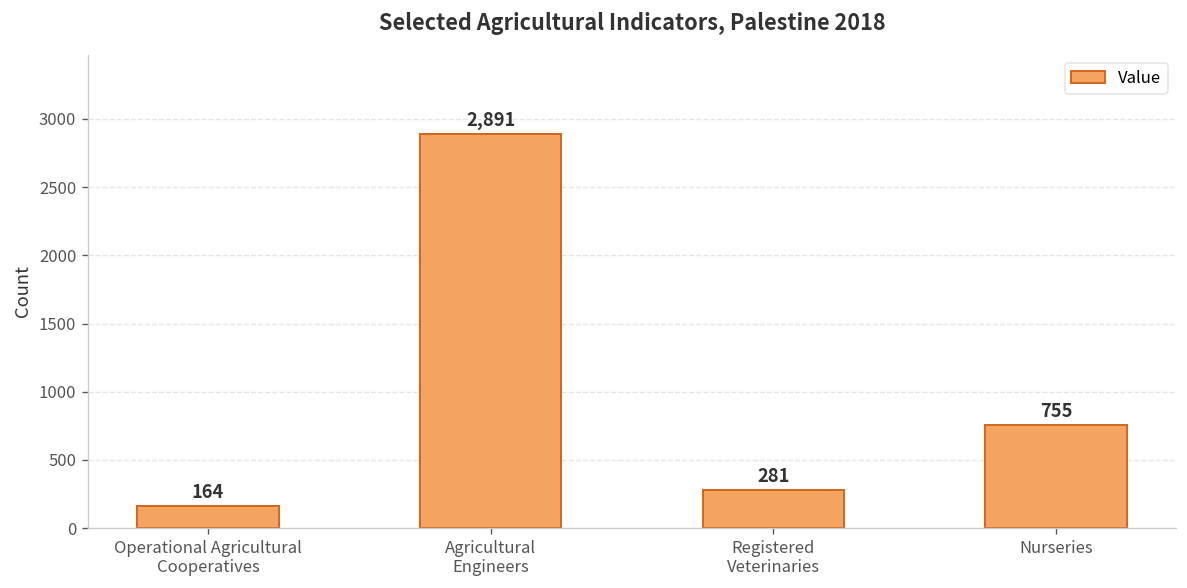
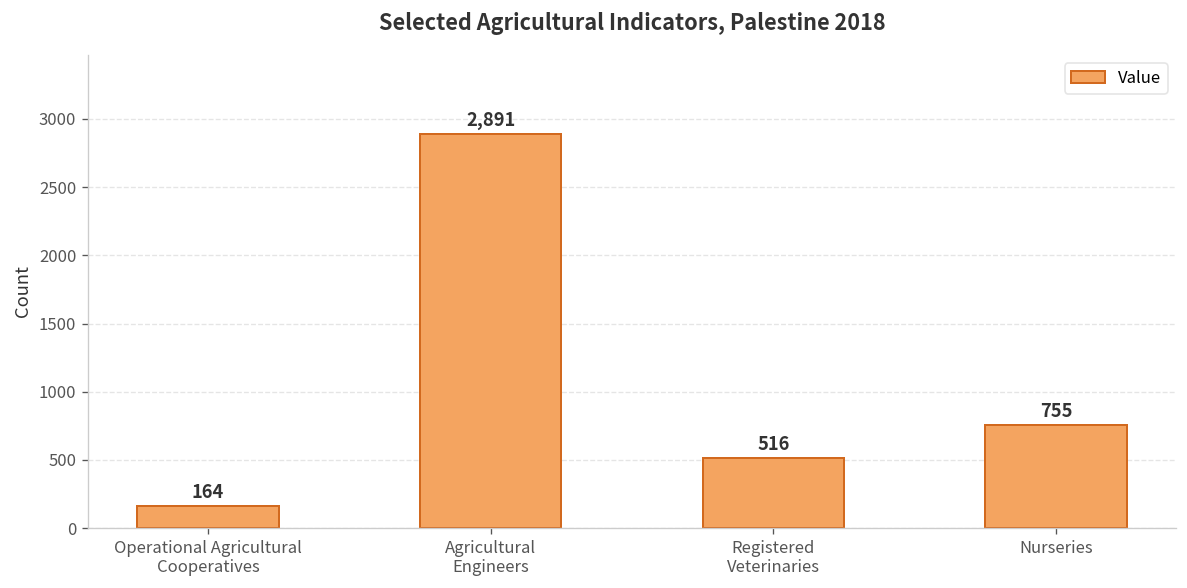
  {
    "Operational Agricultural Cooperatives": "164",
    "Agricultural Engineers": "2,891",
-   "Registered Veterinaries": "281",
+   "Registered Veterinaries": "516",
    "Nurseries": "755"
  }
